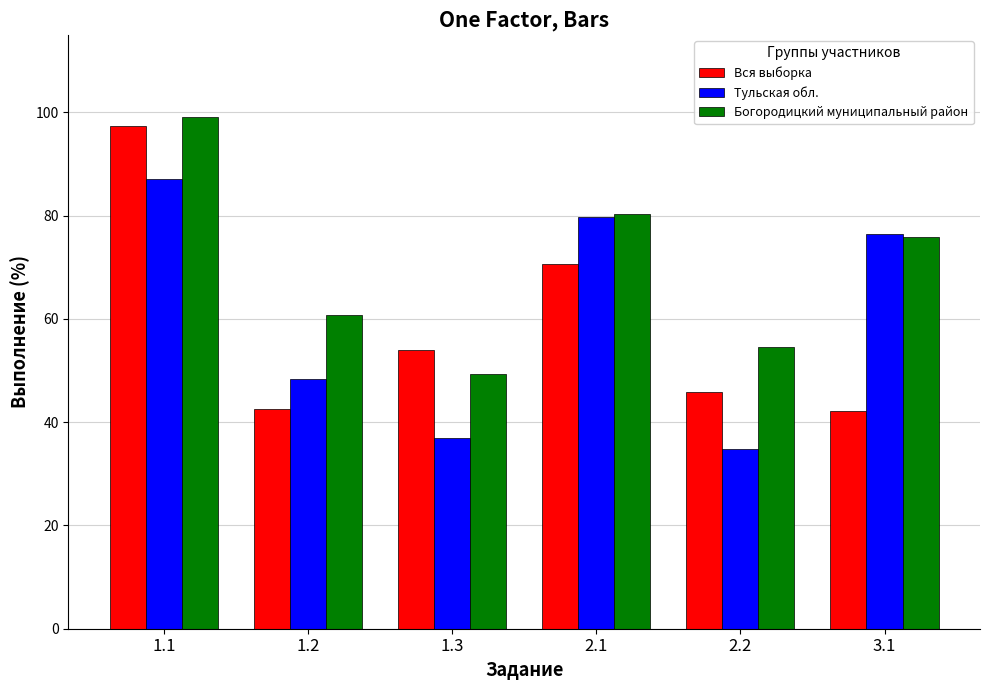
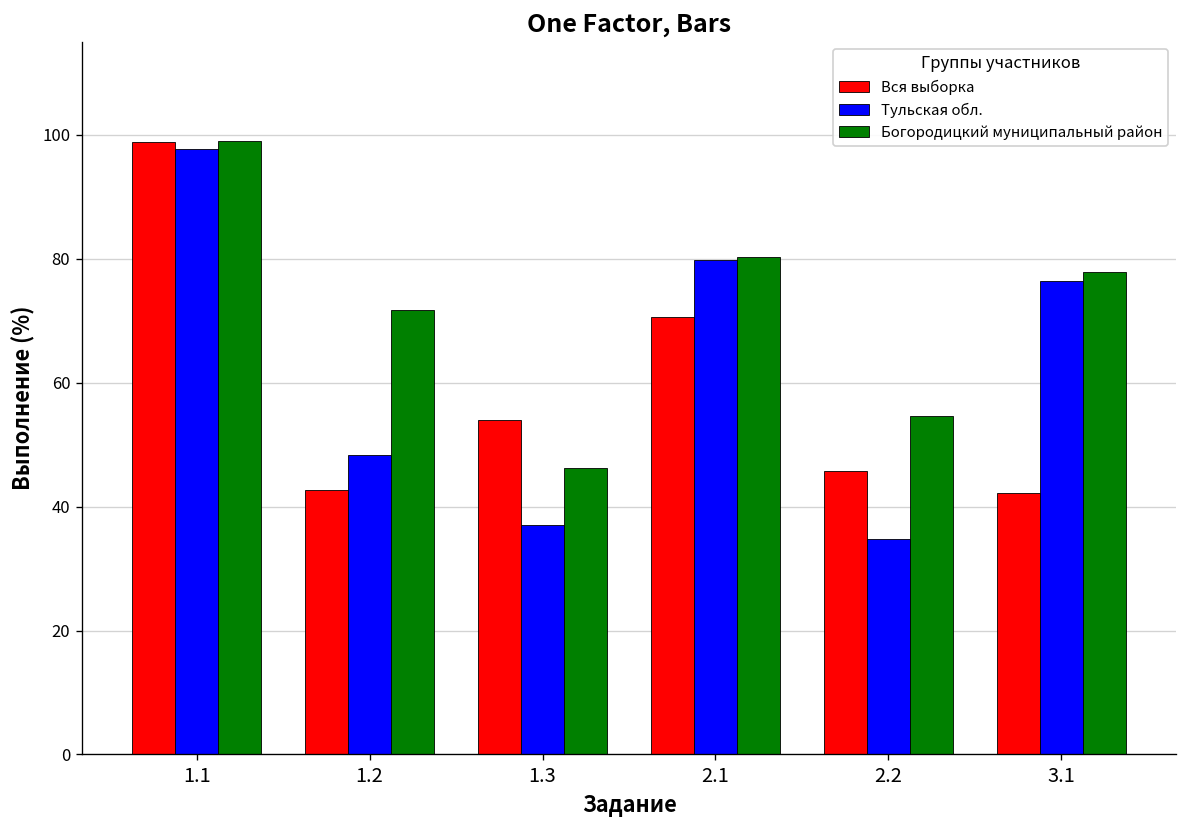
  {
    "Вся выборка": {
-     "1.1": 97,
+     "1.1": 99,
      "1.2": 43,
      "1.3": 54,
      "2.1": 71,
      "2.2": 46,
      "3.1": 42
    },
    "Тульская обл.": {
-     "1.1": 87,
+     "1.1": 98,
      "1.2": 48,
      "1.3": 37,
      "2.1": 80,
      "2.2": 35,
      "3.1": 76
    },
    "Богородицкий муниципальный район": {
      "1.1": 99,
-     "1.2": 61,
-     "1.3": 49,
+     "1.2": 72,
+     "1.3": 46,
      "2.1": 80,
      "2.2": 55,
-     "3.1": 76
+     "3.1": 78
    }
  }
